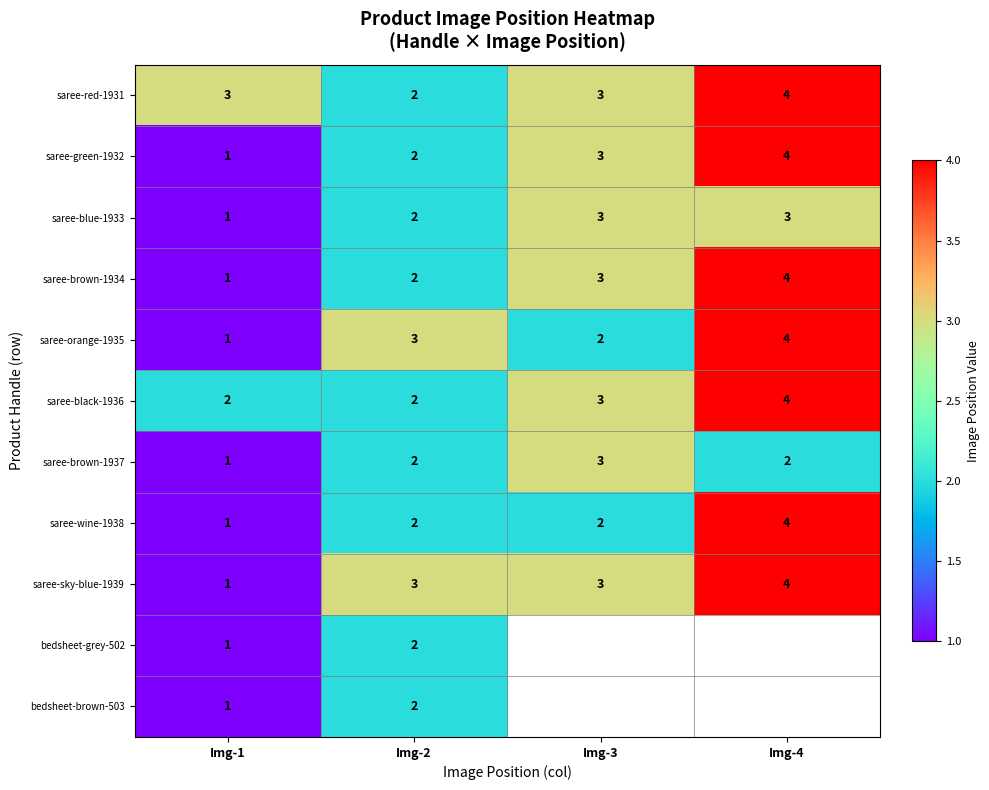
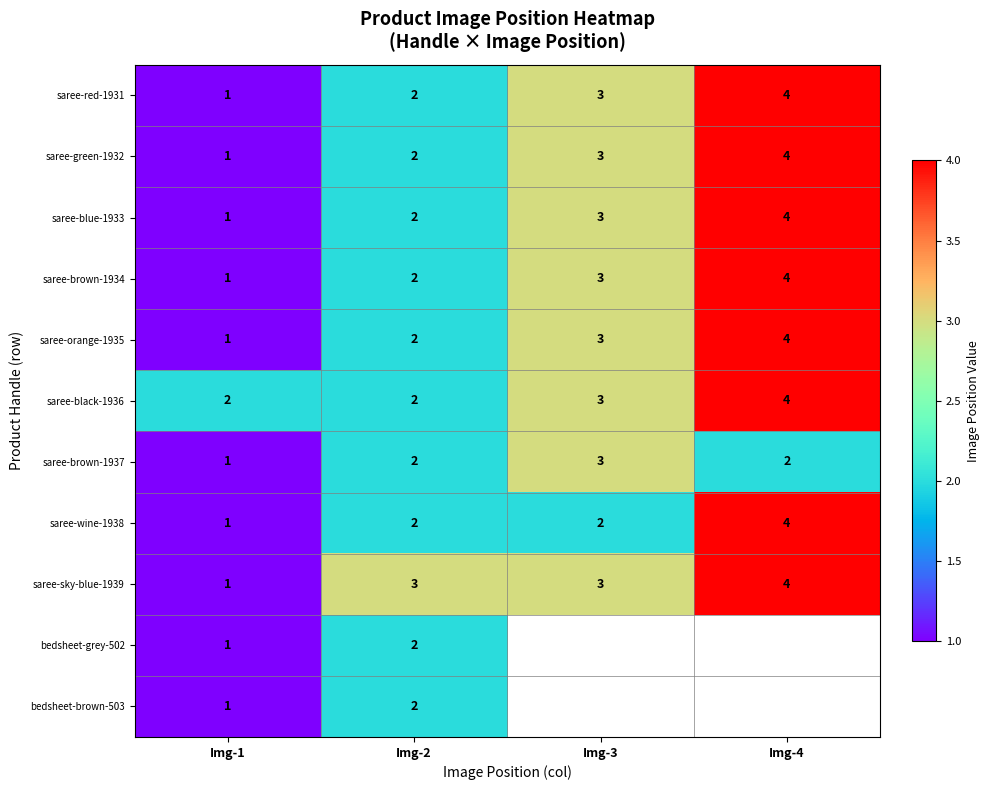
  {
    "saree-red-1931": {
-     "Img-1": 3,
+     "Img-1": 1,
      "Img-2": 2,
      "Img-3": 3,
      "Img-4": 4
    },
    "saree-green-1932": {
      "Img-1": 1,
      "Img-2": 2,
      "Img-3": 3,
      "Img-4": 4
    },
    "saree-blue-1933": {
      "Img-1": 1,
      "Img-2": 2,
      "Img-3": 3,
-     "Img-4": 3
+     "Img-4": 4
    },
    "saree-brown-1934": {
      "Img-1": 1,
      "Img-2": 2,
      "Img-3": 3,
      "Img-4": 4
    },
    "saree-orange-1935": {
      "Img-1": 1,
-     "Img-2": 3,
-     "Img-3": 2,
+     "Img-2": 2,
+     "Img-3": 3,
      "Img-4": 4
    },
    "saree-black-1936": {
      "Img-1": 2,
      "Img-2": 2,
      "Img-3": 3,
      "Img-4": 4
    },
    "saree-brown-1937": {
      "Img-1": 1,
      "Img-2": 2,
      "Img-3": 3,
      "Img-4": 2
    },
    "saree-wine-1938": {
      "Img-1": 1,
      "Img-2": 2,
      "Img-3": 2,
      "Img-4": 4
    },
    "saree-sky-blue-1939": {
      "Img-1": 1,
      "Img-2": 3,
      "Img-3": 3,
      "Img-4": 4
    },
    "bedsheet-grey-502": {
      "Img-1": 1,
      "Img-2": 2
    },
    "bedsheet-brown-503": {
      "Img-1": 1,
      "Img-2": 2
    }
  }
